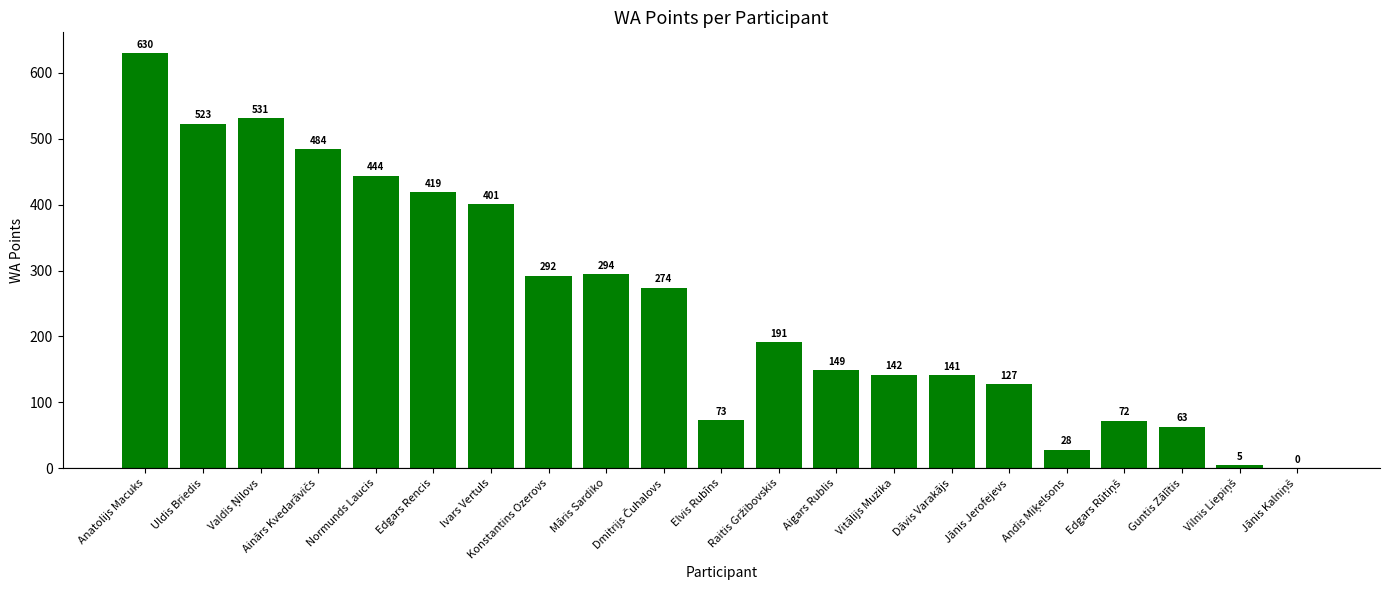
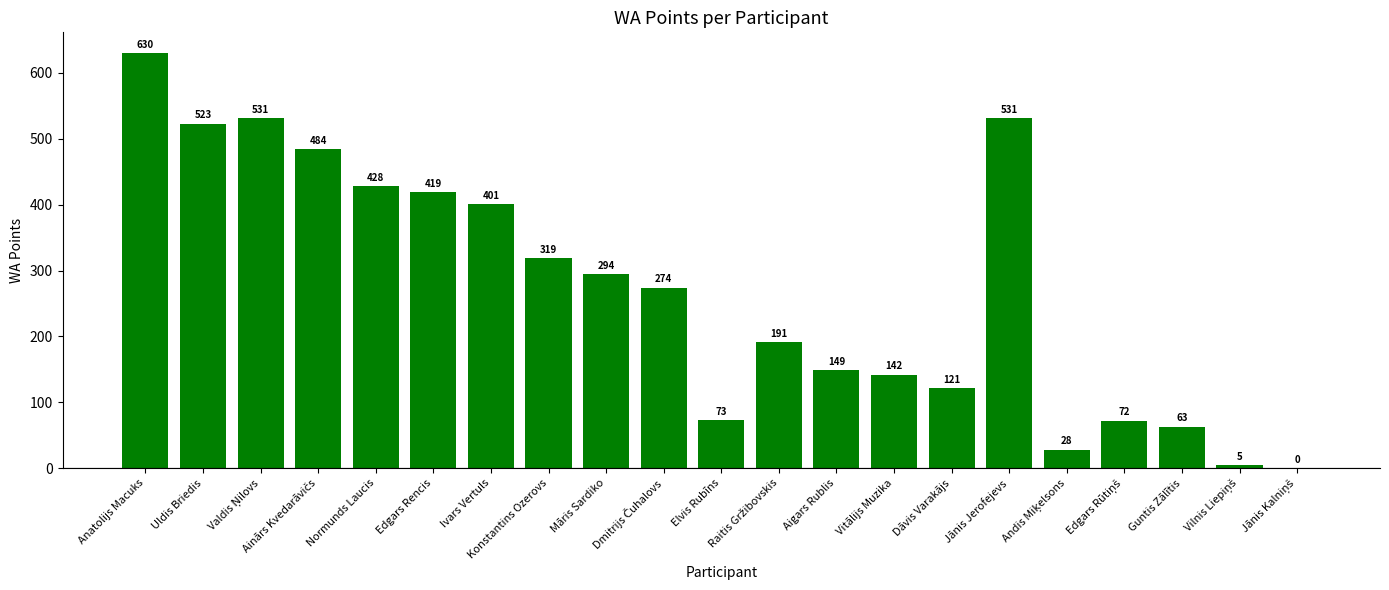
  {
    "Anatolijs Macuks": 630,
    "Uldis Briedis": 523,
    "Valdis Ņilovs": 531,
    "Ainārs Kvedarāvičs": 484,
-   "Normunds Laucis": 444,
+   "Normunds Laucis": 428,
    "Edgars Rencis": 419,
    "Ivars Vertuls": 401,
-   "Konstantins Ozerovs": 292,
+   "Konstantins Ozerovs": 319,
    "Māris Sardiko": 294,
    "Dmitrijs Čuhalovs": 274,
    "Elvis Rubīns": 73,
    "Raitis Gržibovskis": 191,
    "Aigars Rublis": 149,
    "Vitālijs Muzika": 142,
-   "Dāvis Varakājs": 141,
-   "Jānis Jerofejevs": 127,
+   "Dāvis Varakājs": 121,
+   "Jānis Jerofejevs": 531,
    "Andis Miķelsons": 28,
    "Edgars Rūtiņš": 72,
    "Guntis Zālītis": 63,
    "Vilnis Liepiņš": 5,
    "Jānis Kalniņš": 0
  }
